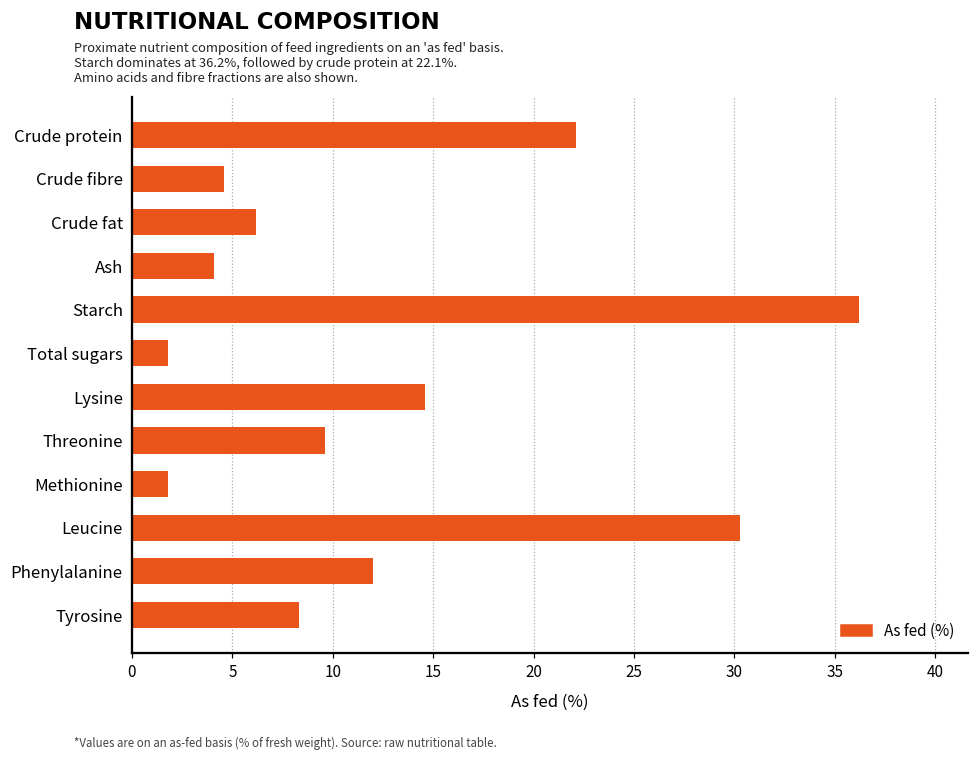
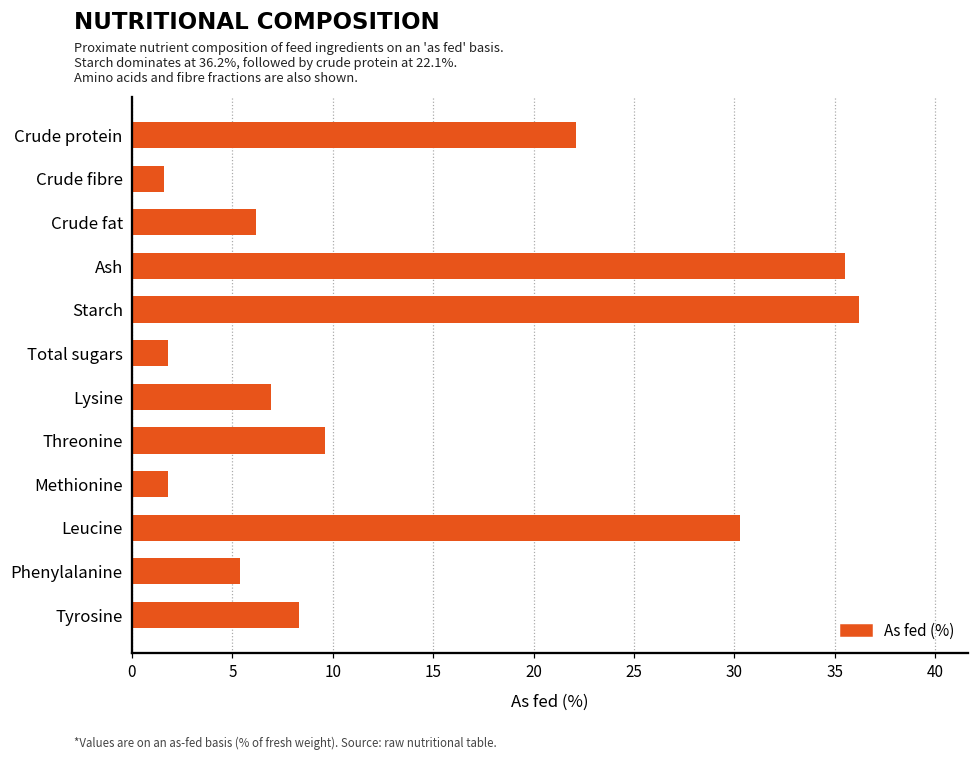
  {
    "Crude protein": 22.1,
-   "Crude fibre": 4.6,
+   "Crude fibre": 1.6,
    "Crude fat": 6.2,
-   "Ash": 4.1,
+   "Ash": 35.5,
    "Starch": 36.2,
    "Total sugars": 1.8,
-   "Lysine": 14.6,
+   "Lysine": 6.9,
    "Threonine": 9.6,
    "Methionine": 1.8,
    "Leucine": 30.3,
-   "Phenylalanine": 12.0,
+   "Phenylalanine": 5.4,
    "Tyrosine": 8.3
  }
